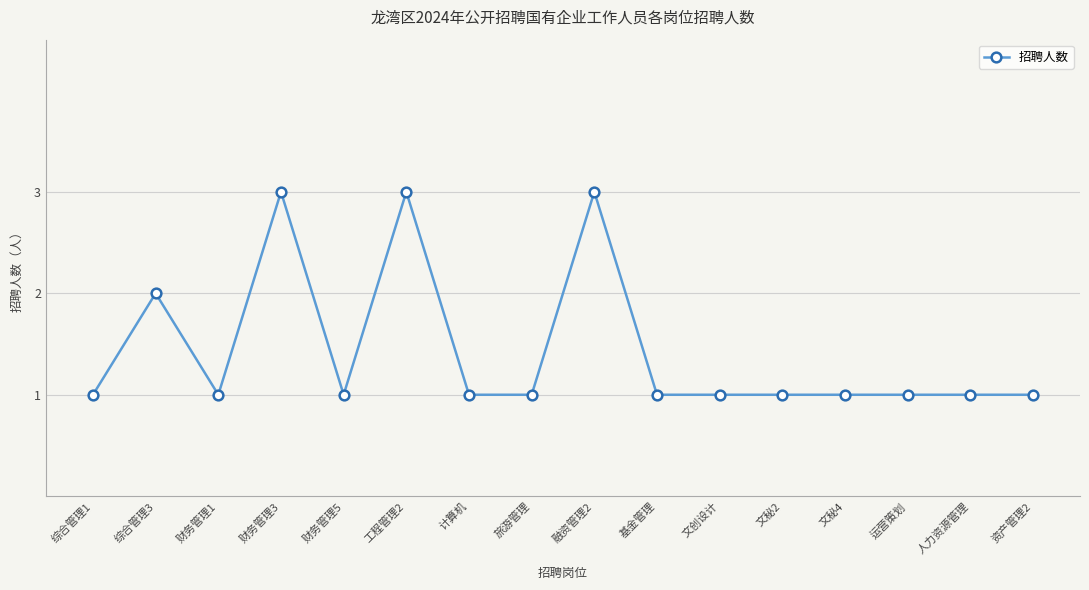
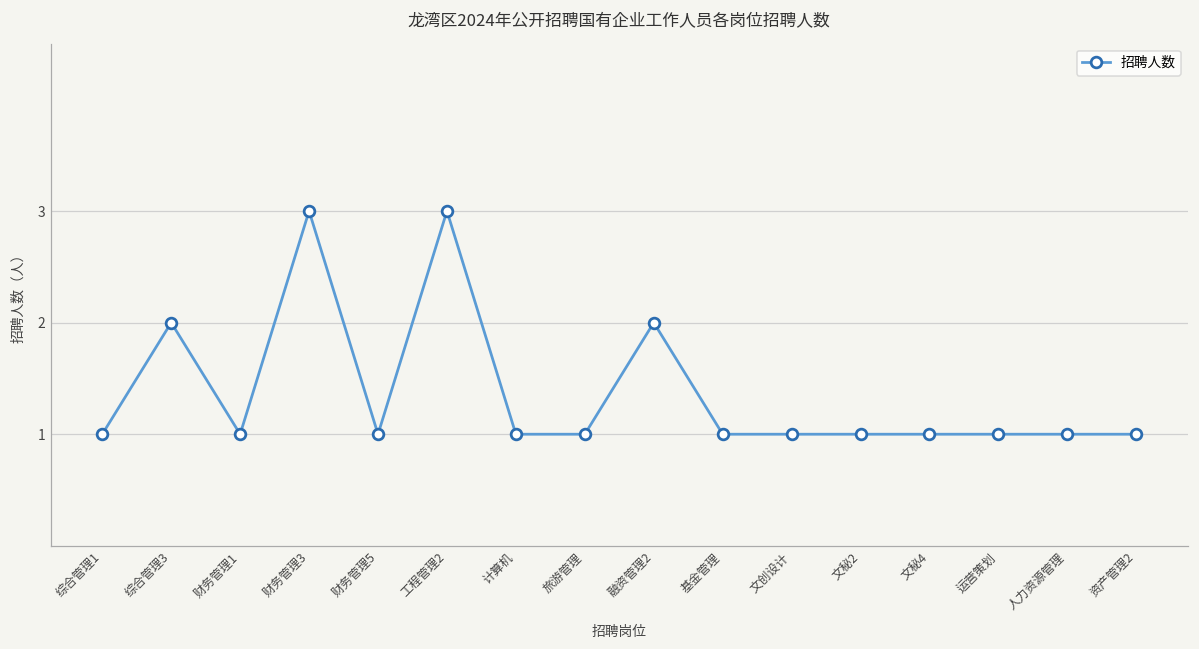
  {
    "综合管理1": 1,
    "综合管理3": 2,
    "财务管理1": 1,
    "财务管理3": 3,
    "财务管理5": 1,
    "工程管理2": 3,
    "计算机": 1,
    "旅游管理": 1,
-   "融资管理2": 3,
+   "融资管理2": 2,
    "基金管理": 1,
    "文创设计": 1,
    "文秘2": 1,
    "文秘4": 1,
    "运营策划": 1,
    "人力资源管理": 1,
    "资产管理2": 1
  }
